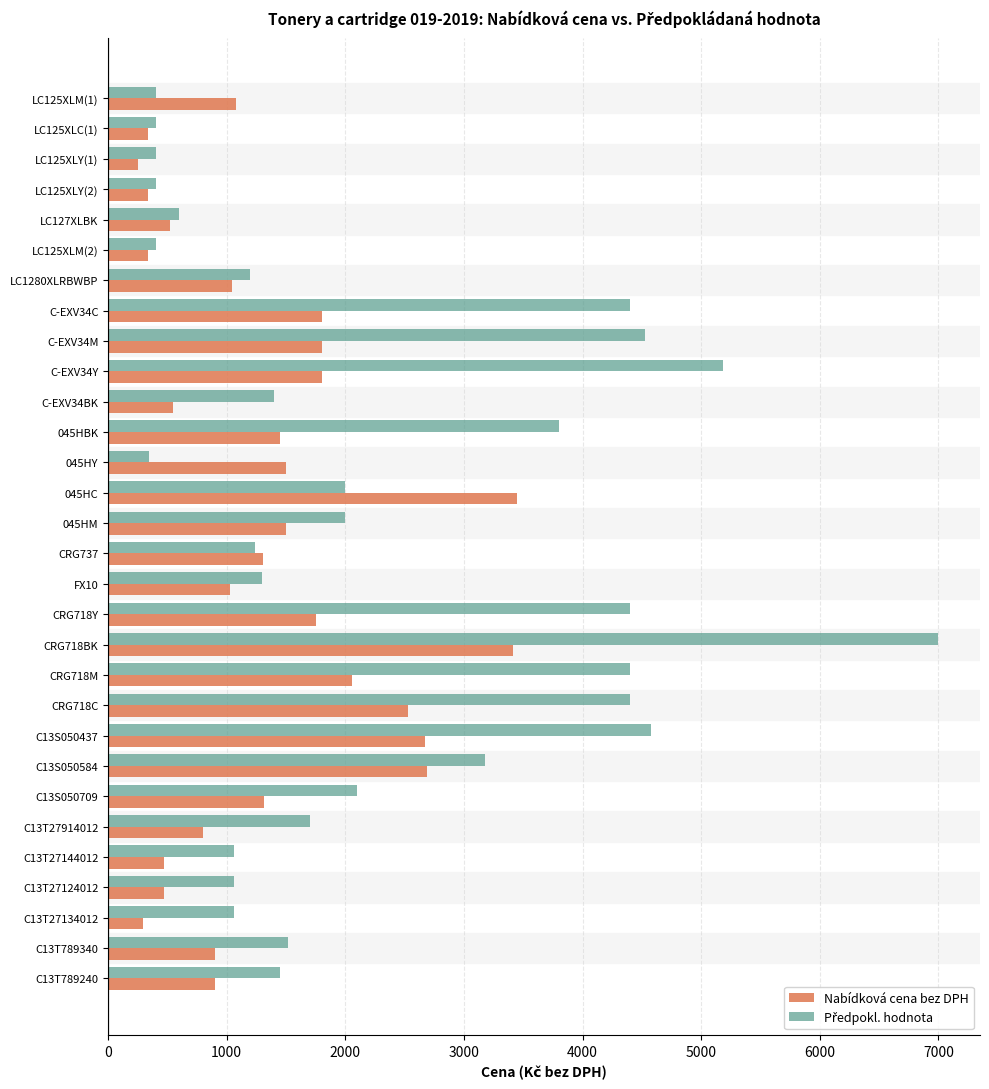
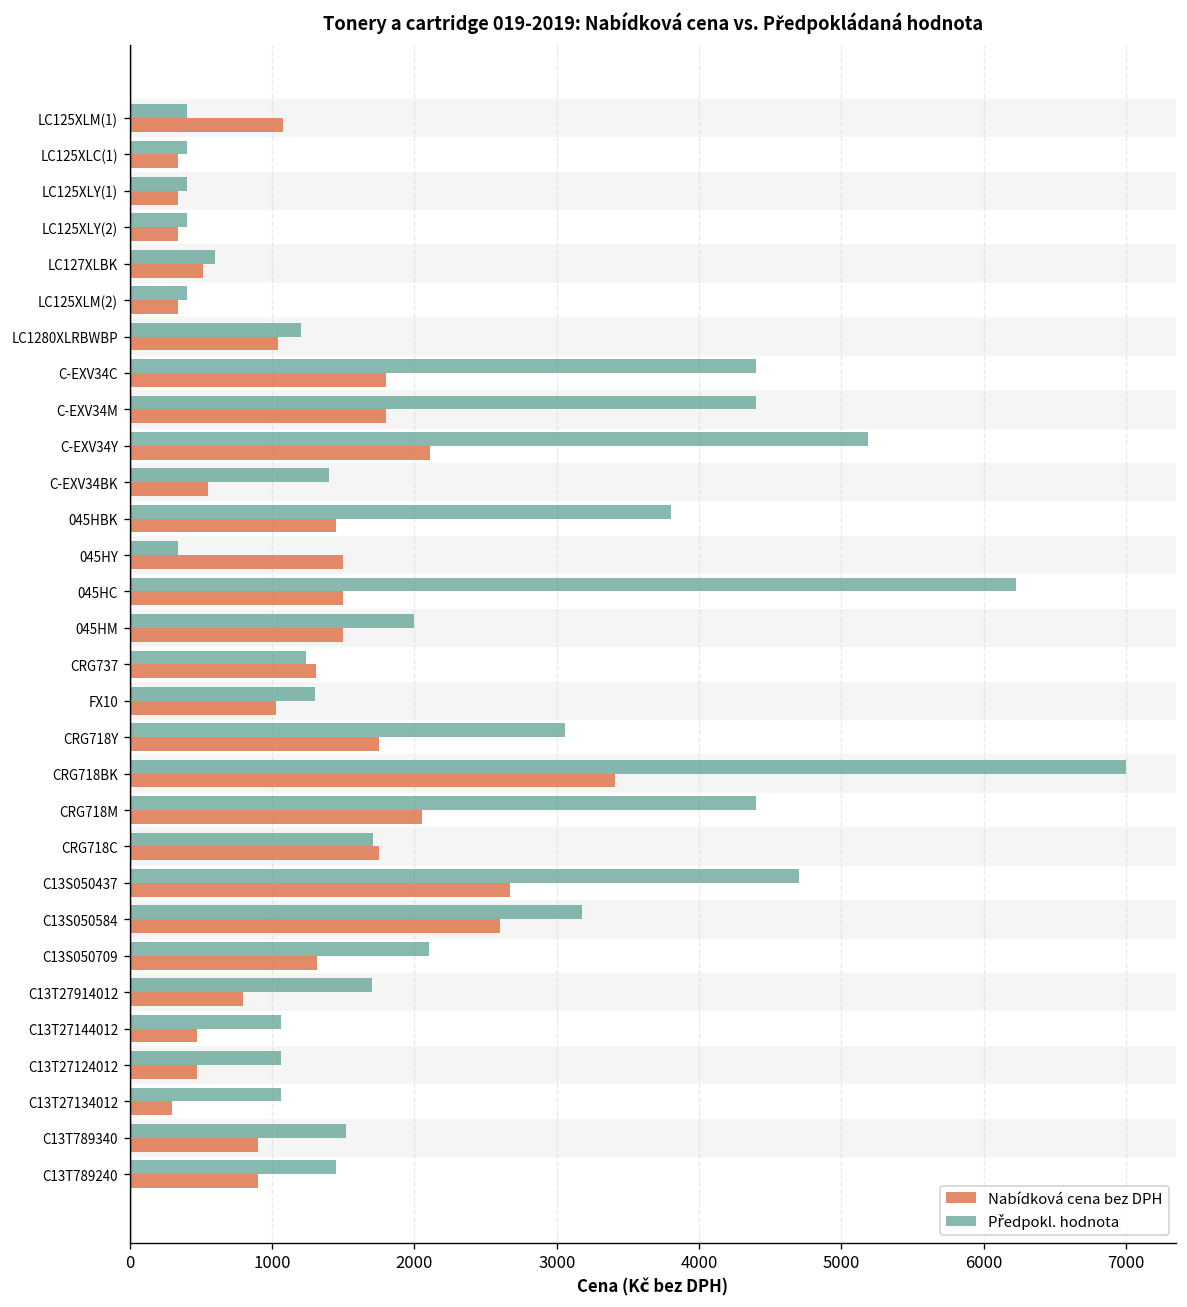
  {
    "Nabídková cena bez DPH": {
      "LC125XLM(1)": 1080,
      "LC125XLC(1)": 340,
-     "LC125XLY(1)": 250,
+     "LC125XLY(1)": 340,
      "LC125XLY(2)": 340,
      "LC127XLBK": 520,
      "LC125XLM(2)": 340,
      "LC1280XLRBWBP": 1040,
      "C-EXV34C": 1800,
      "C-EXV34M": 1800,
-     "C-EXV34Y": 1800,
+     "C-EXV34Y": 2110,
      "C-EXV34BK": 550,
      "045HBK": 1450,
      "045HY": 1500,
-     "045HC": 3450,
+     "045HC": 1500,
      "045HM": 1500,
      "CRG737": 1310,
      "FX10": 1030,
      "CRG718Y": 1750,
      "CRG718BK": 3410,
      "CRG718M": 2050,
-     "CRG718C": 2530,
+     "CRG718C": 1750,
      "C13S050437": 2670,
-     "C13S050584": 2690,
+     "C13S050584": 2600,
      "C13S050709": 1320,
      "C13T27914012": 800,
      "C13T27144012": 470,
      "C13T27124012": 470,
      "C13T27134012": 300,
      "C13T789340": 900,
      "C13T789240": 900
    },
    "Předpokl. hodnota": {
      "LC125XLM(1)": 400,
      "LC125XLC(1)": 400,
      "LC125XLY(1)": 400,
      "LC125XLY(2)": 400,
      "LC127XLBK": 600,
      "LC125XLM(2)": 400,
      "LC1280XLRBWBP": 1200,
      "C-EXV34C": 4400,
-     "C-EXV34M": 4520,
+     "C-EXV34M": 4400,
      "C-EXV34Y": 5180,
      "C-EXV34BK": 1400,
      "045HBK": 3800,
      "045HY": 340,
-     "045HC": 2000,
+     "045HC": 6230,
      "045HM": 2000,
      "CRG737": 1240,
      "FX10": 1300,
-     "CRG718Y": 4400,
+     "CRG718Y": 3060,
      "CRG718BK": 7000,
      "CRG718M": 4400,
-     "CRG718C": 4400,
-     "C13S050437": 4580,
+     "CRG718C": 1710,
+     "C13S050437": 4700,
      "C13S050584": 3180,
      "C13S050709": 2100,
      "C13T27914012": 1700,
      "C13T27144012": 1060,
      "C13T27124012": 1060,
      "C13T27134012": 1060,
      "C13T789340": 1520,
      "C13T789240": 1450
    }
  }
